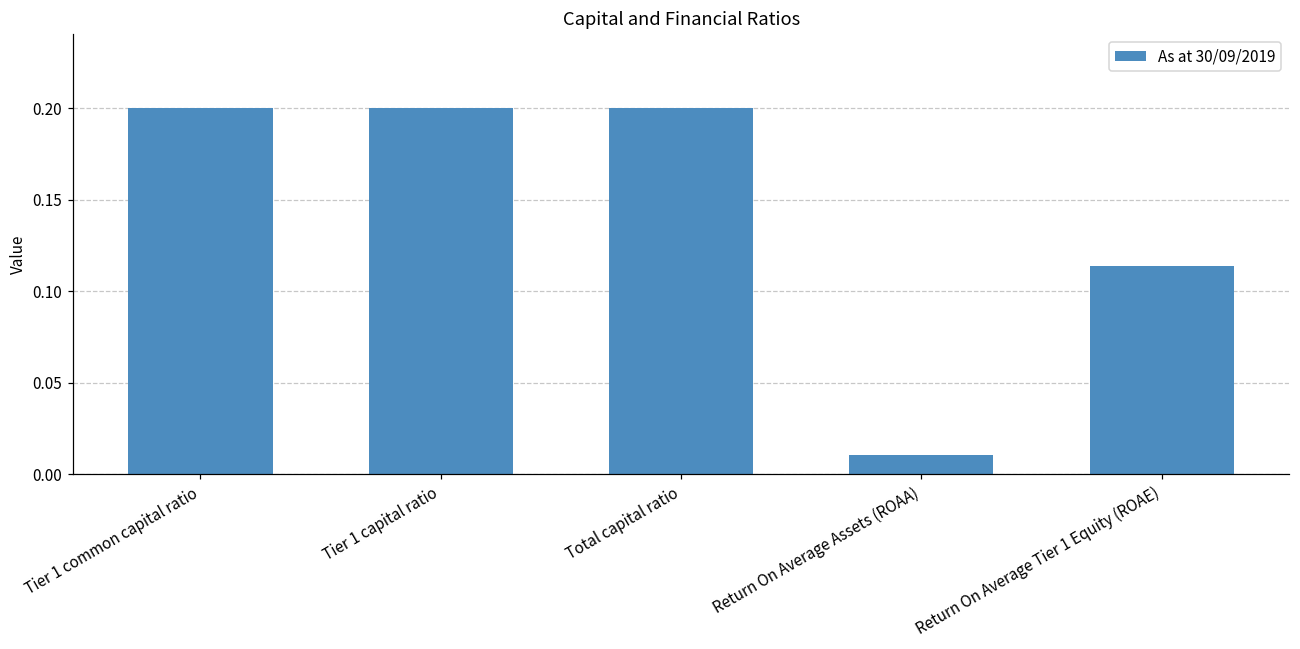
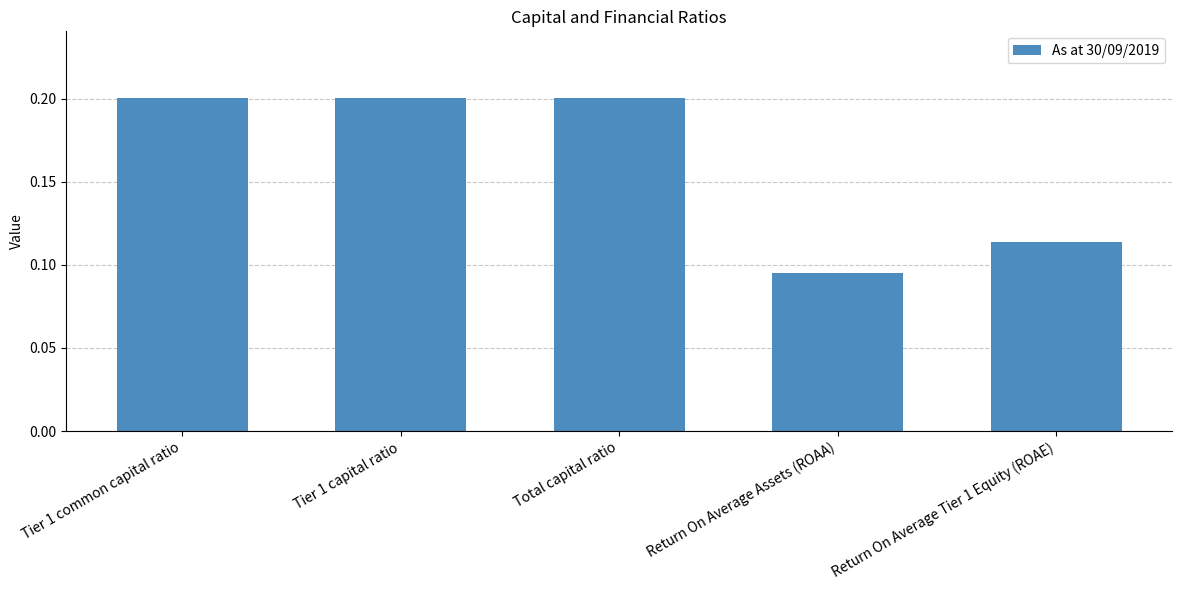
  {
    "Tier 1 common capital ratio": 0.200,
    "Tier 1 capital ratio": 0.200,
    "Total capital ratio": 0.200,
-   "Return On Average Assets (ROAA)": 0.010,
+   "Return On Average Assets (ROAA)": 0.095,
    "Return On Average Tier 1 Equity (ROAE)": 0.114
  }
